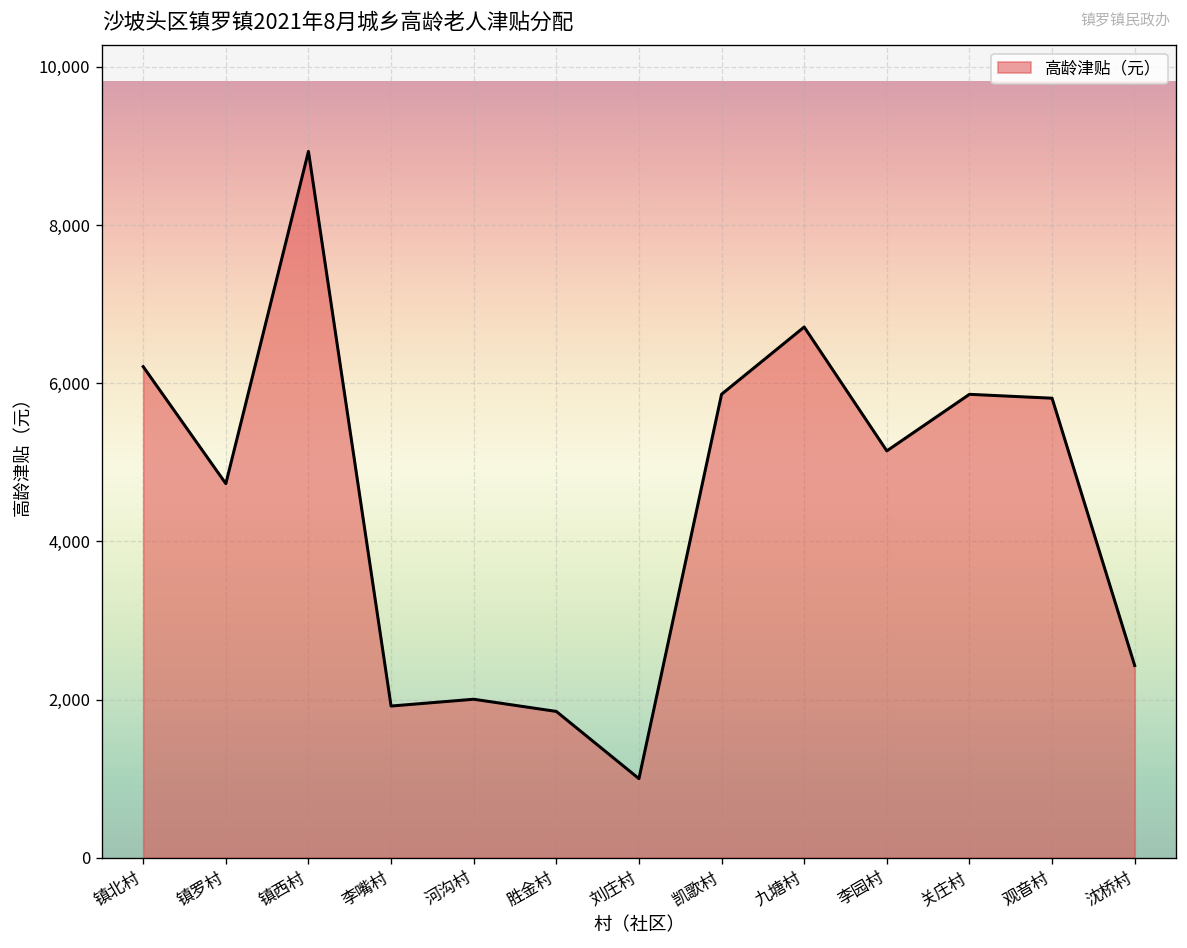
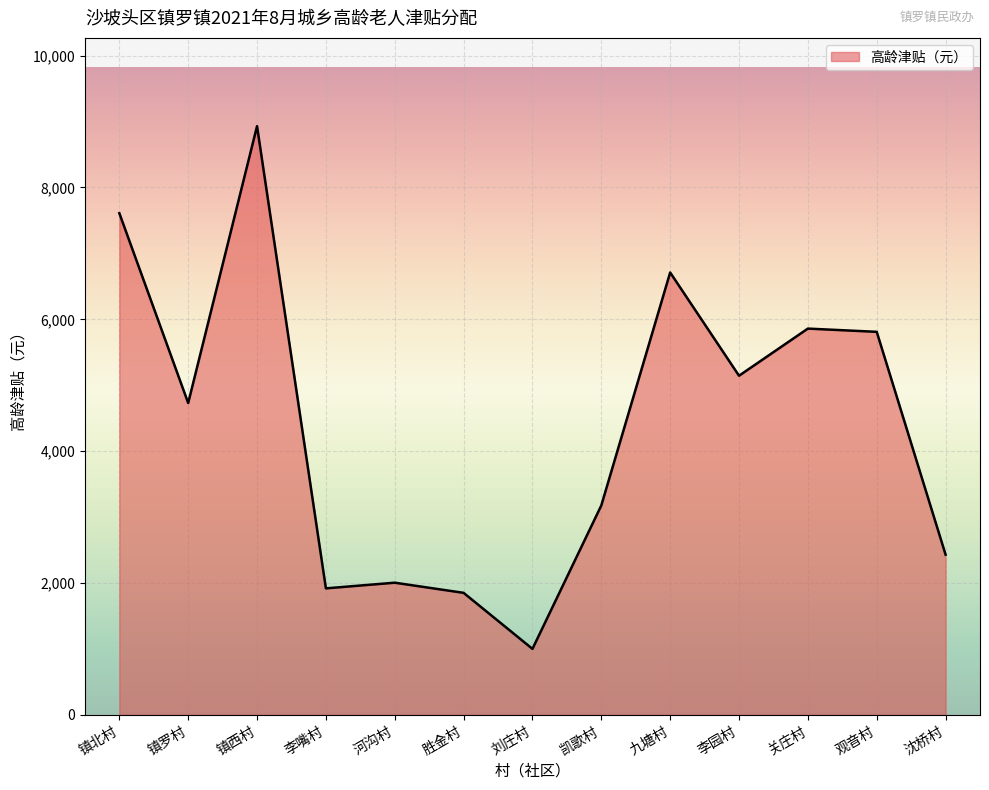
  {
-   "镇北村": "6,200",
+   "镇北村": "7,600",
    "镇罗村": "4,700",
    "镇西村": "8,900",
    "李嘴村": "1,900",
    "河沟村": "2,000",
    "胜金村": "1,900",
    "刘庄村": "1,000",
-   "凯歌村": "5,900",
+   "凯歌村": "3,200",
    "九塘村": "6,700",
    "李园村": "5,100",
    "关庄村": "5,900",
    "观音村": "5,800",
    "沈桥村": "2,400"
  }
